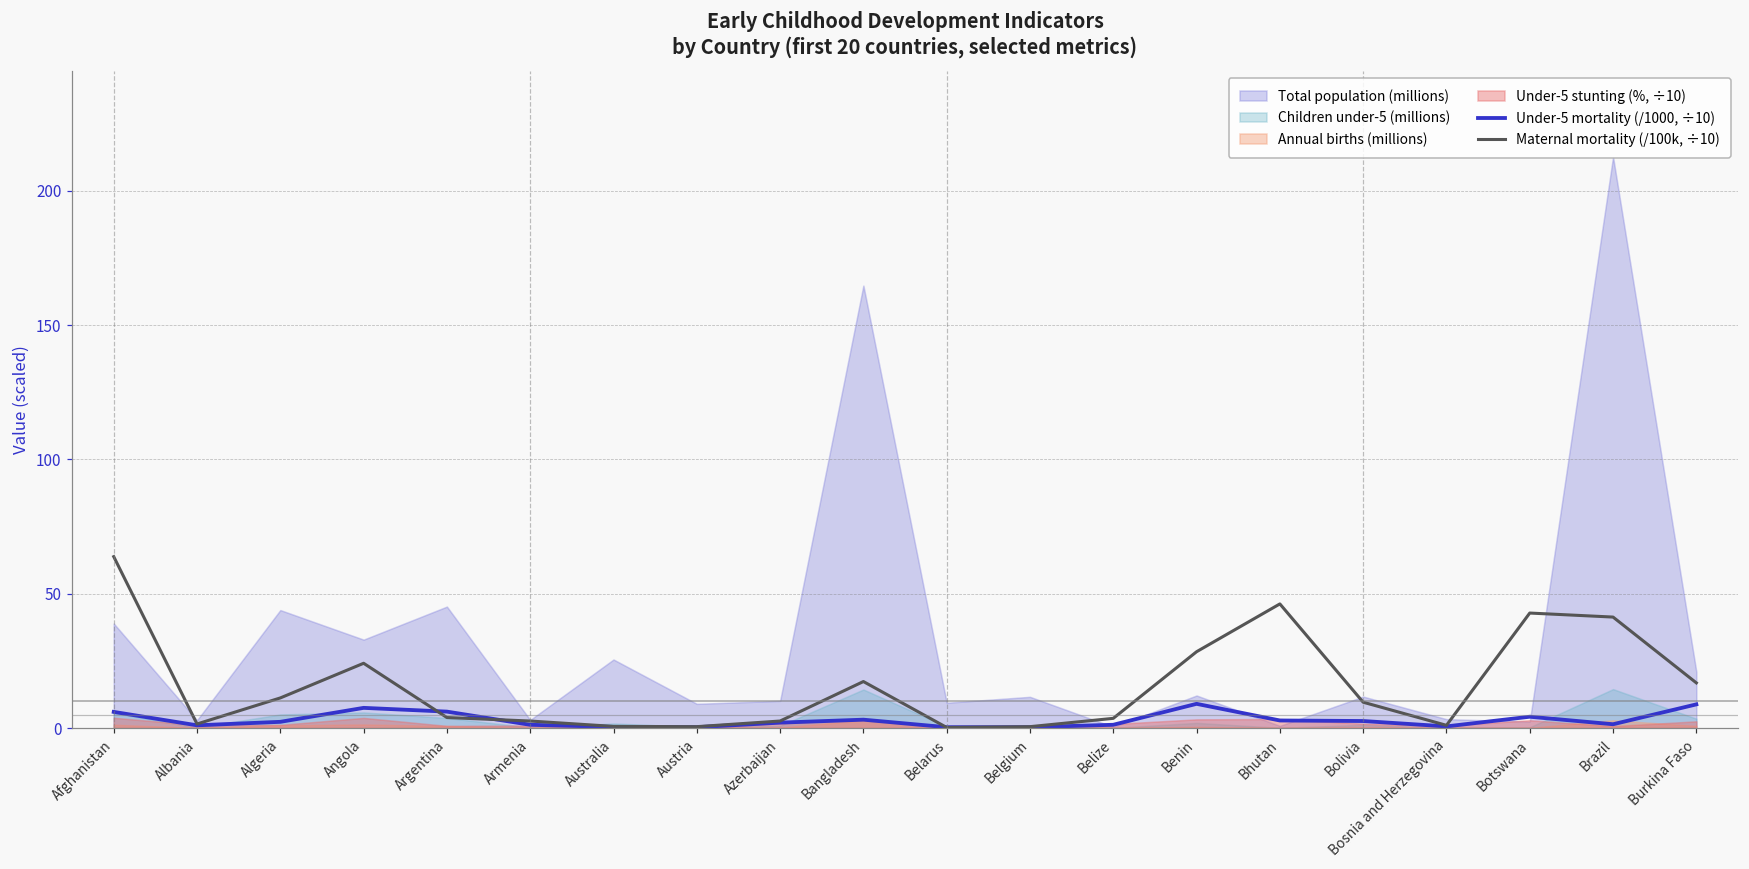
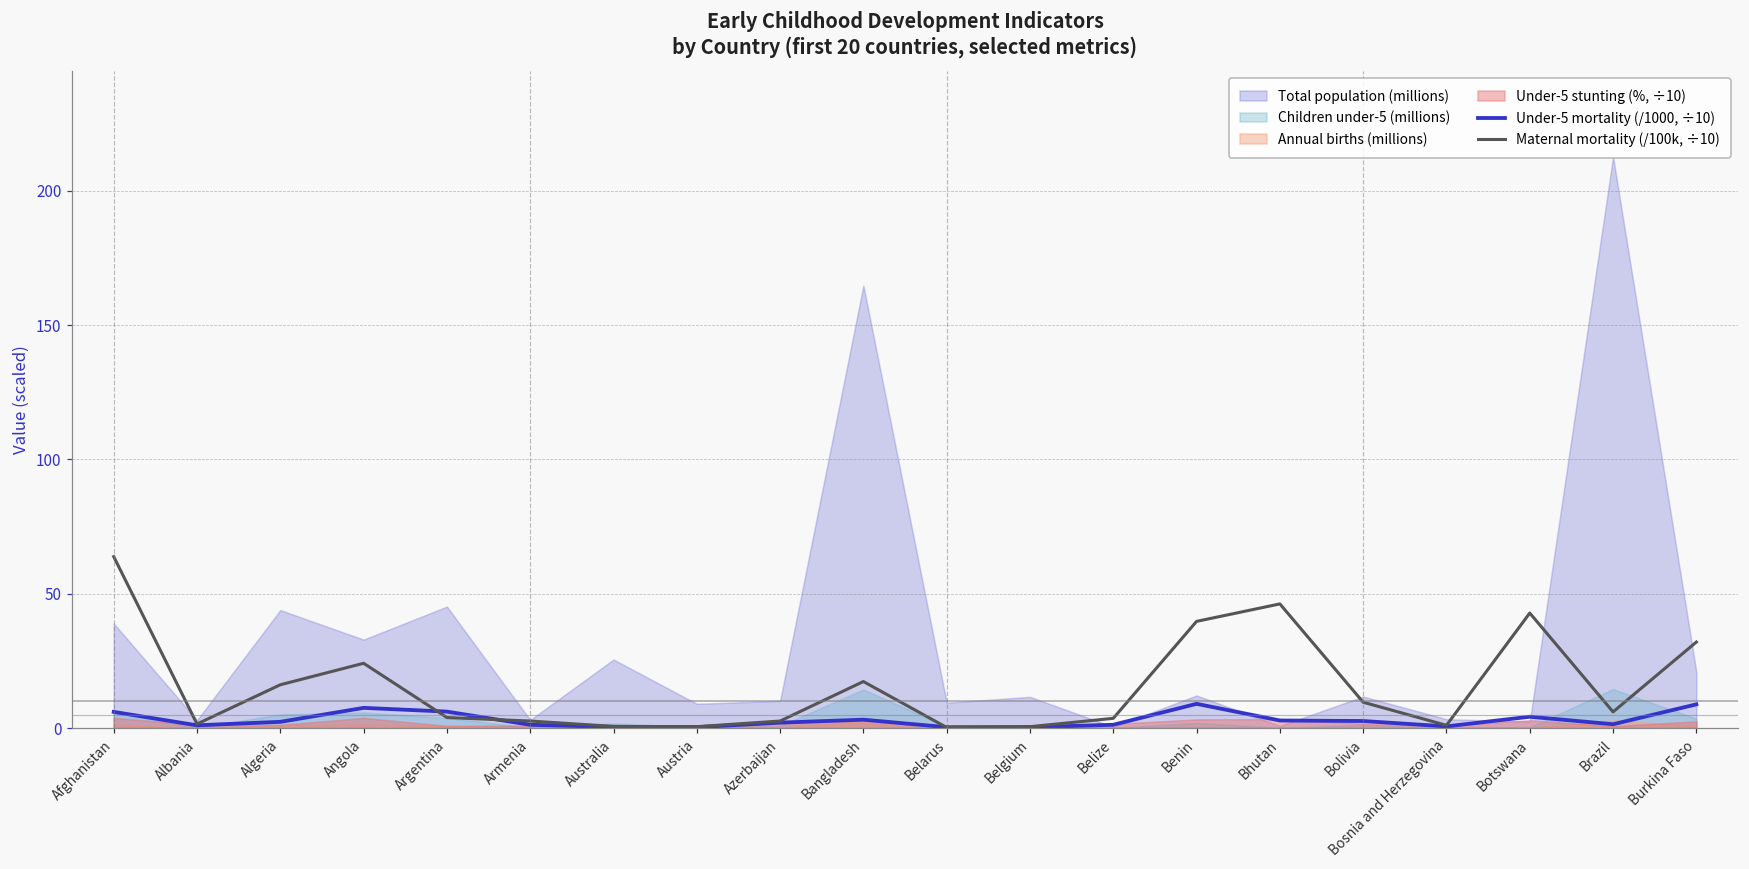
  {
    "Under-5 mortality (/1000, ÷10)": {
      "Algeria": 2,
      "Angola": 8,
      "Argentina": 6,
      "Benin": 9,
      "Botswana": 4,
      "Burkina Faso": 9
    },
    "Maternal mortality (/100k, ÷10)": {
      "Afghanistan": 64,
-     "Algeria": 11,
+     "Algeria": 16,
      "Angola": 24,
      "Bangladesh": 17,
      "Belize": 4,
-     "Benin": 28,
+     "Benin": 40,
      "Bhutan": 46,
      "Bolivia": 10,
      "Botswana": 43,
-     "Brazil": 41,
-     "Burkina Faso": 17
+     "Brazil": 6,
+     "Burkina Faso": 32
    }
  }
